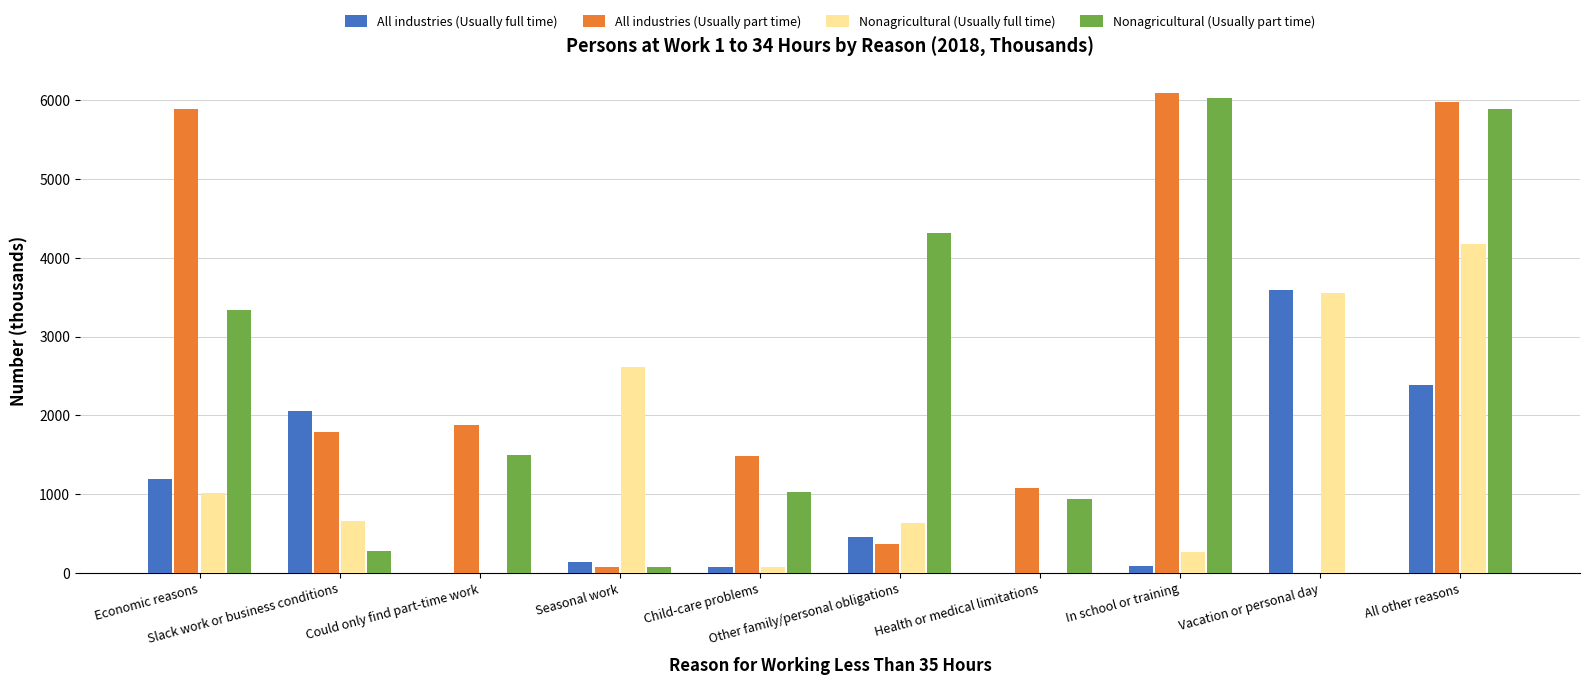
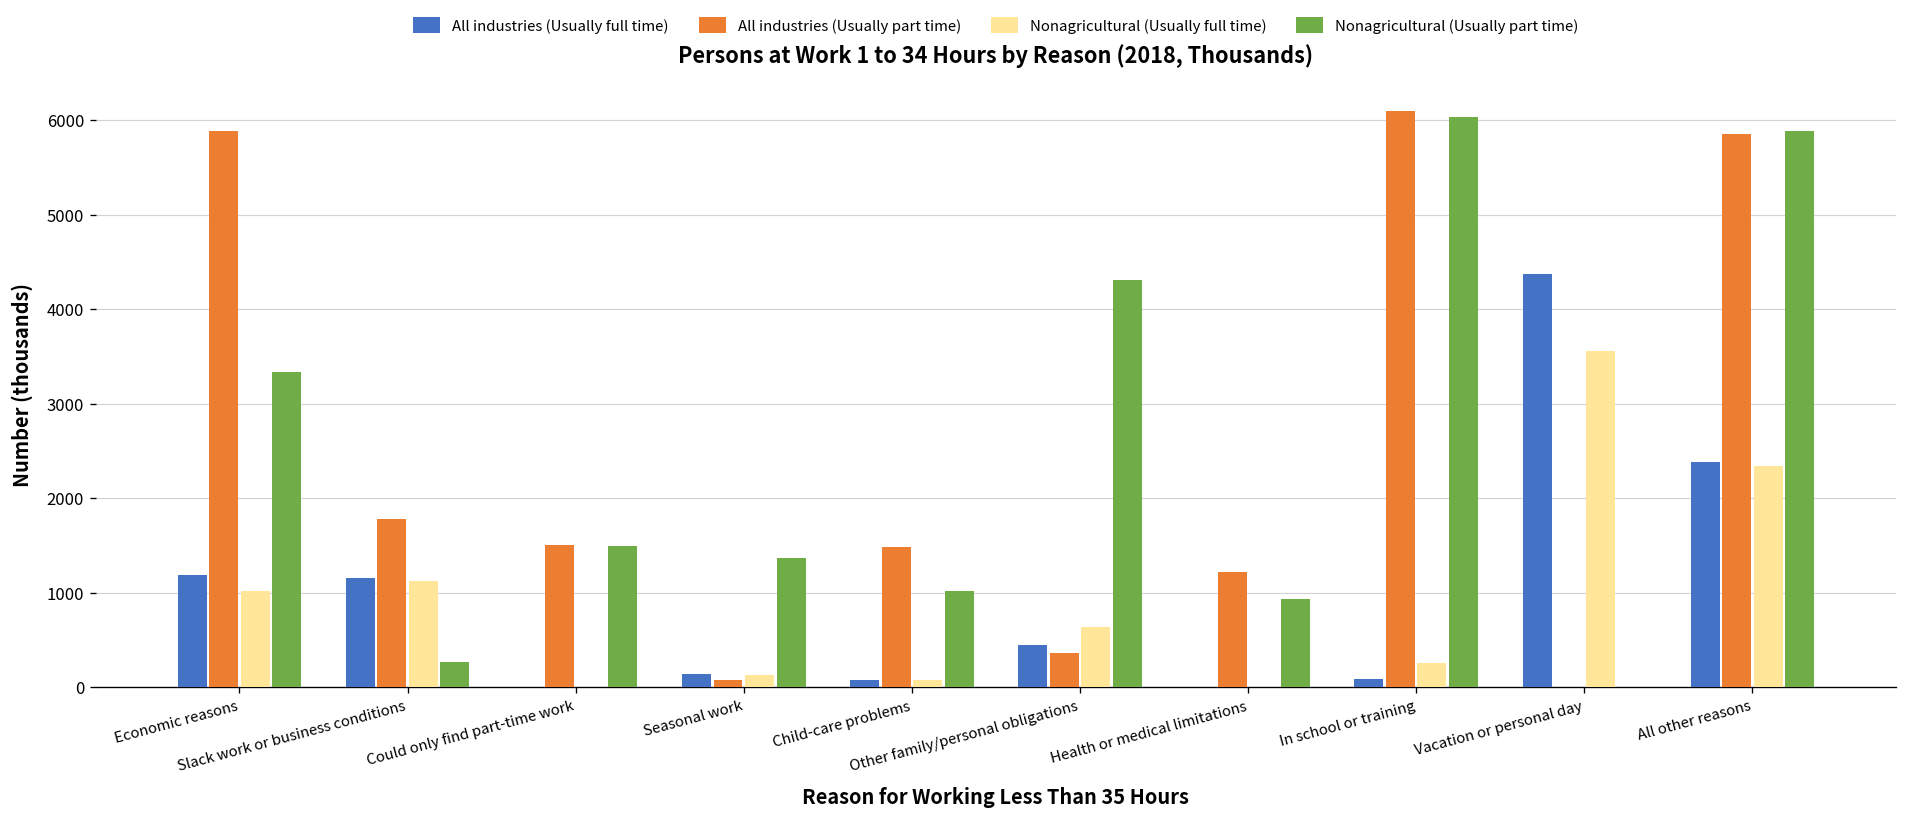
  {
    "All industries (Usually full time)": {
      "Economic reasons": 1200,
-     "Slack work or business conditions": 2000,
+     "Slack work or business conditions": 1200,
      "Could only find part-time work": 0,
      "Seasonal work": 100,
      "Child-care problems": 100,
      "Other family/personal obligations": 500,
      "Health or medical limitations": 0,
      "In school or training": 100,
-     "Vacation or personal day": 3600,
+     "Vacation or personal day": 4400,
      "All other reasons": 2400
    },
    "All industries (Usually part time)": {
      "Economic reasons": 5900,
      "Slack work or business conditions": 1800,
-     "Could only find part-time work": 1900,
+     "Could only find part-time work": 1500,
      "Seasonal work": 100,
      "Child-care problems": 1500,
      "Other family/personal obligations": 400,
-     "Health or medical limitations": 1100,
+     "Health or medical limitations": 1200,
      "In school or training": 6100,
      "Vacation or personal day": 0,
-     "All other reasons": 6000
+     "All other reasons": 5900
    },
    "Nonagricultural (Usually full time)": {
      "Economic reasons": 1000,
-     "Slack work or business conditions": 700,
+     "Slack work or business conditions": 1100,
      "Could only find part-time work": 0,
-     "Seasonal work": 2600,
+     "Seasonal work": 100,
      "Child-care problems": 100,
      "Other family/personal obligations": 600,
      "Health or medical limitations": 0,
      "In school or training": 300,
      "Vacation or personal day": 3600,
-     "All other reasons": 4200
+     "All other reasons": 2300
    },
    "Nonagricultural (Usually part time)": {
      "Economic reasons": 3300,
      "Slack work or business conditions": 300,
      "Could only find part-time work": 1500,
-     "Seasonal work": 100,
+     "Seasonal work": 1400,
      "Child-care problems": 1000,
      "Other family/personal obligations": 4300,
      "Health or medical limitations": 900,
      "In school or training": 6000,
      "Vacation or personal day": 0,
      "All other reasons": 5900
    }
  }
